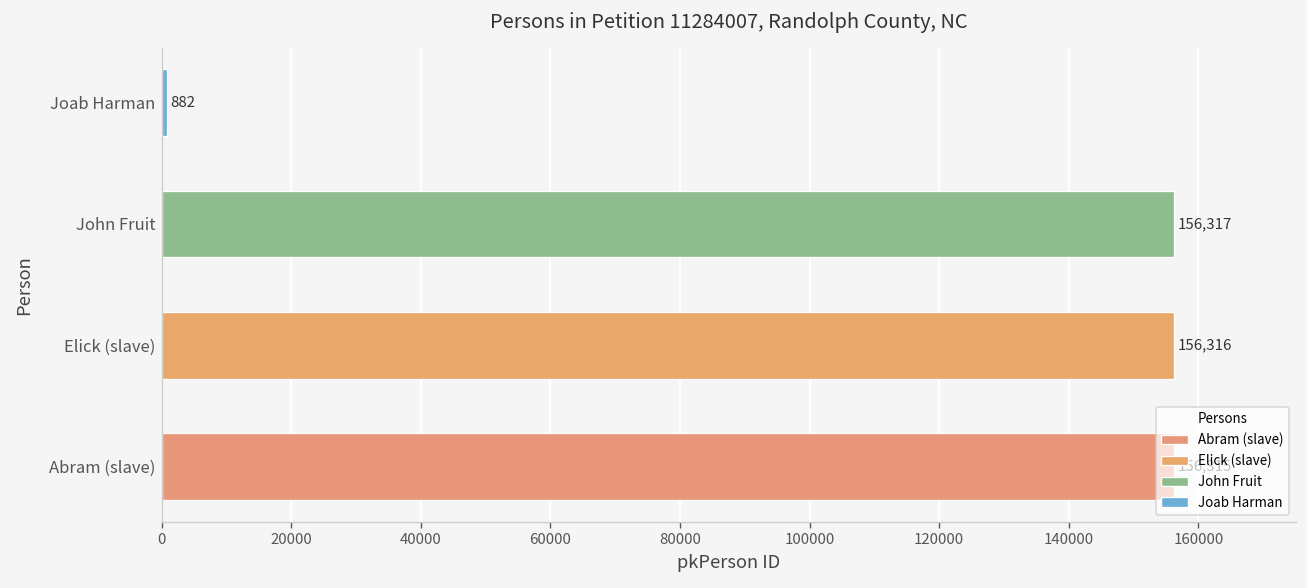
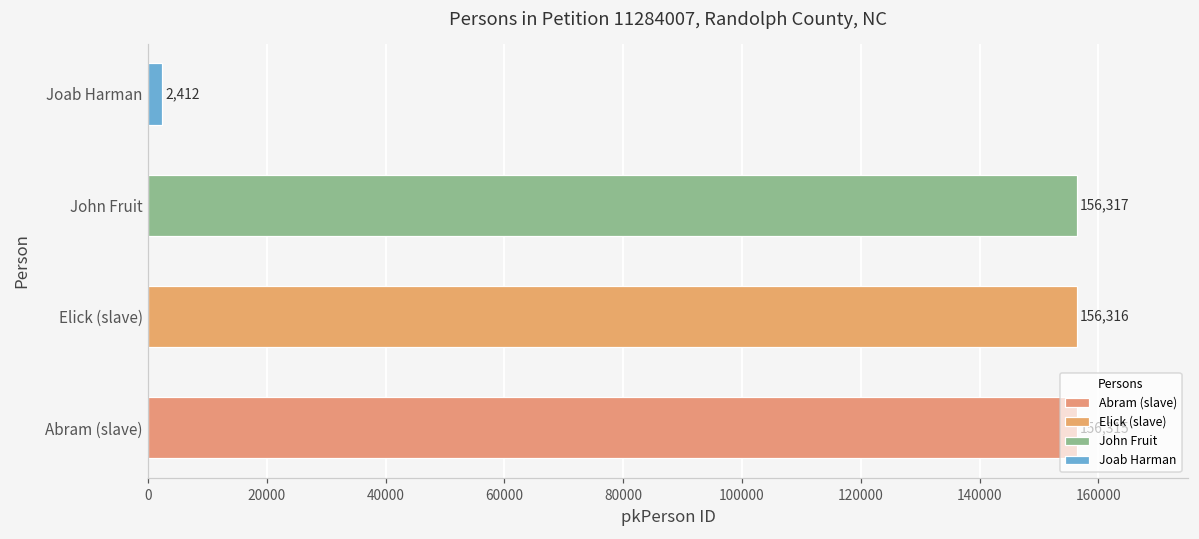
  {
-   "Joab Harman": "882",
+   "Joab Harman": "2,412",
    "John Fruit": "156,317",
    "Elick (slave)": "156,316"
  }
